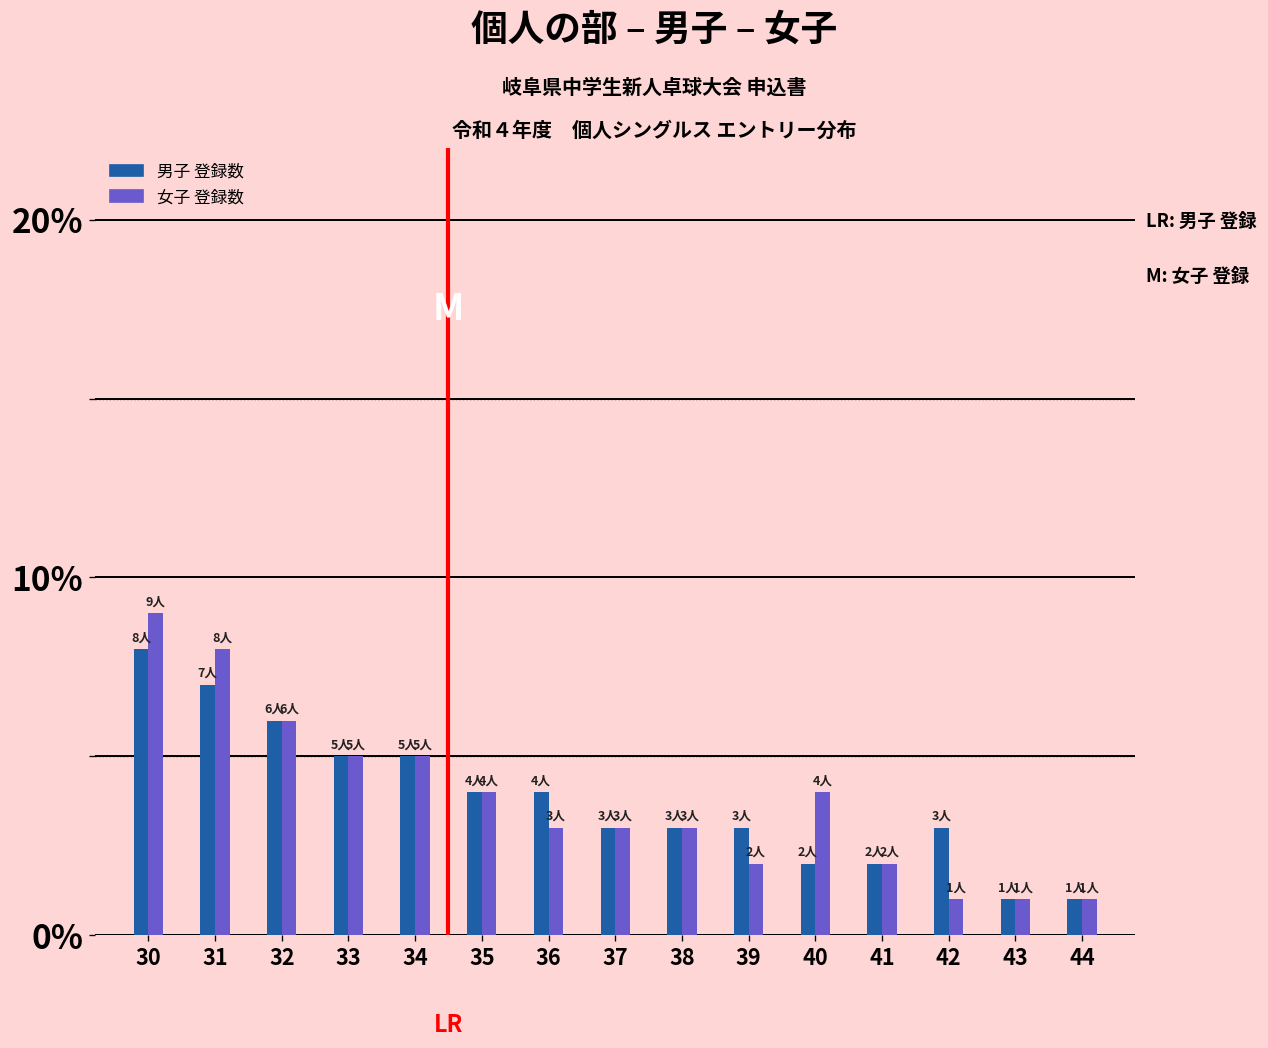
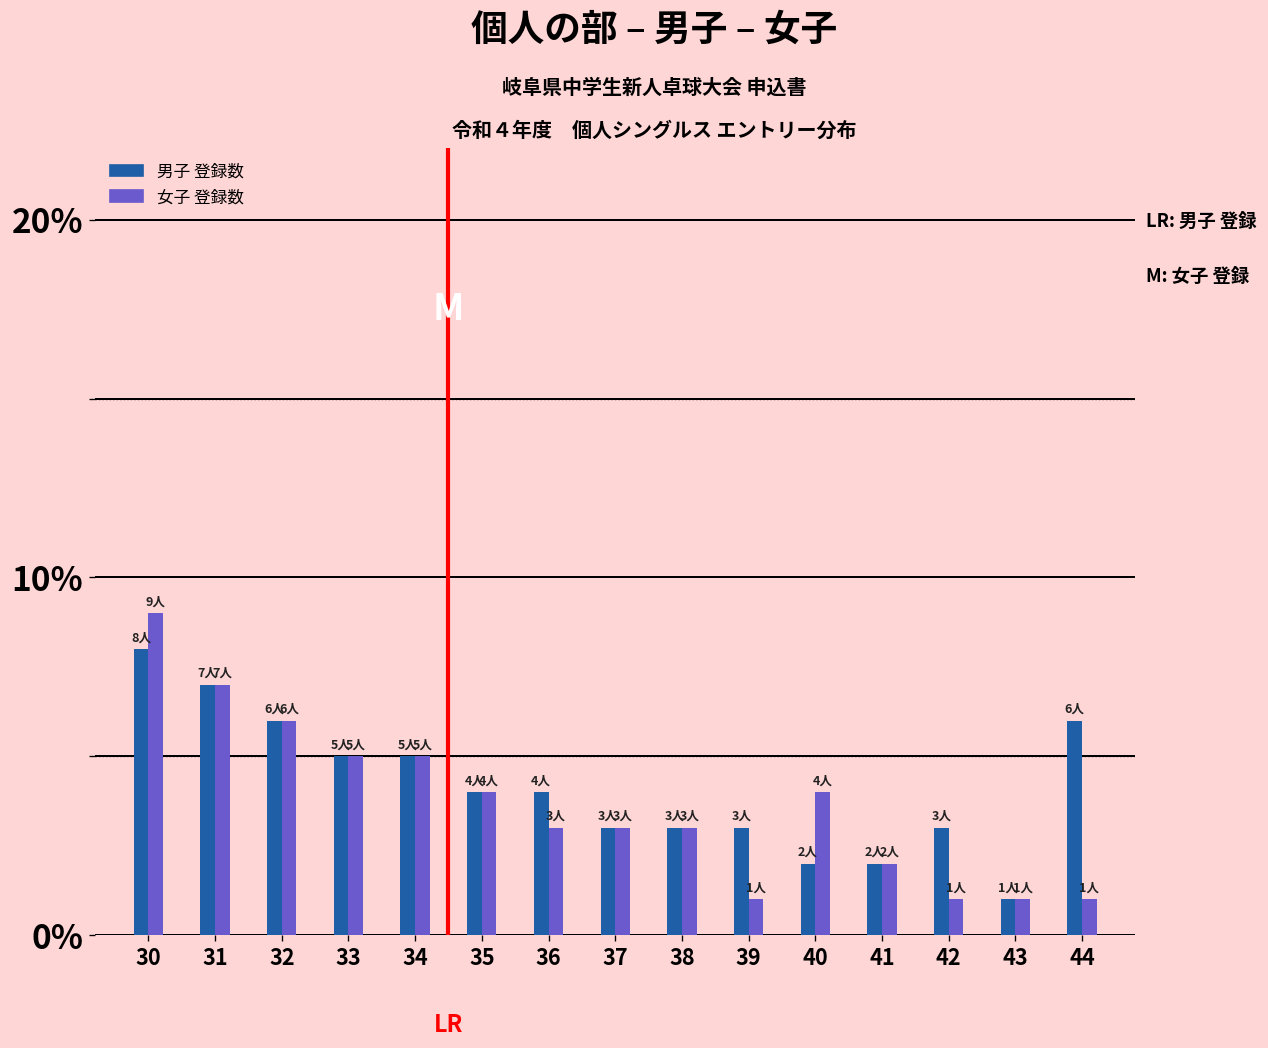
  {
    "男子 登録数": {
      "30": "8人",
      "36": "4人",
      "39": "3人",
      "40": "2人",
      "42": "3人",
-     "44": "1人"
+     "44": "6人"
    },
    "女子 登録数": {
      "30": "9人",
-     "31": "8人",
+     "31": "7人",
      "36": "3人",
-     "39": "2人",
+     "39": "1人",
      "40": "4人",
      "42": "1人",
      "44": "1人"
    }
  }
